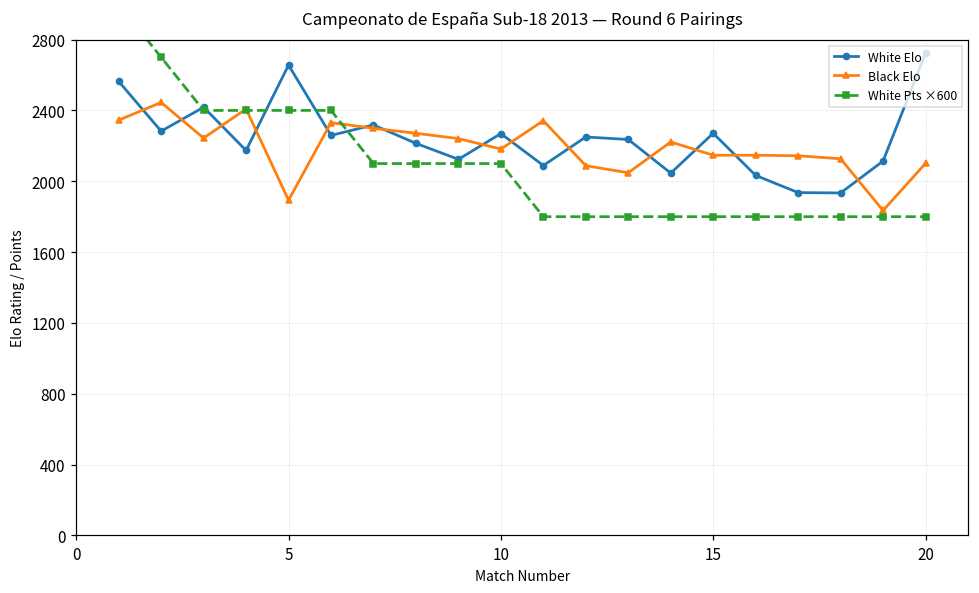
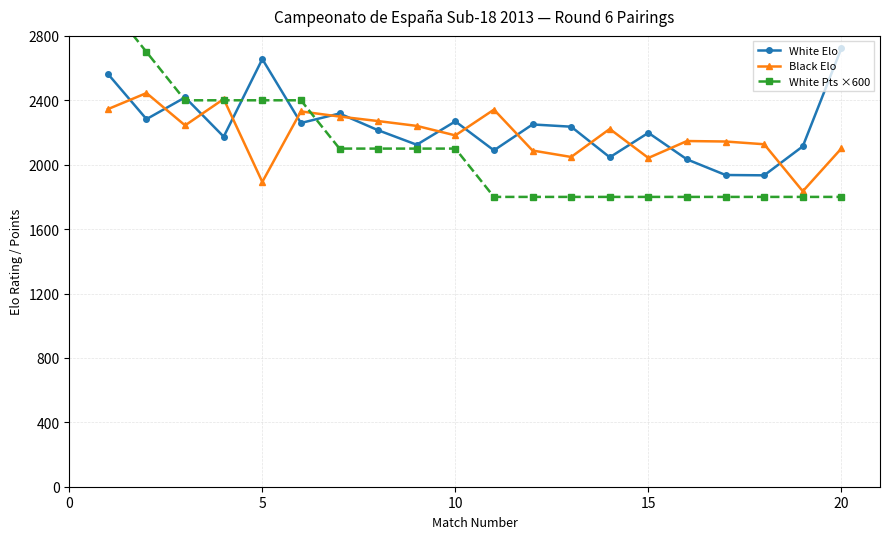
  {
    "White Elo": {
      "5": 2660,
      "10": 2270,
-     "15": 2270
+     "15": 2200
    },
    "Black Elo": {
      "5": 1890,
      "10": 2180,
-     "15": 2150,
+     "15": 2040,
      "20": 2100
    },
    "White Pts ×600": {
      "5": 2400,
      "10": 2100,
      "15": 1800,
      "20": 1800
    }
  }
